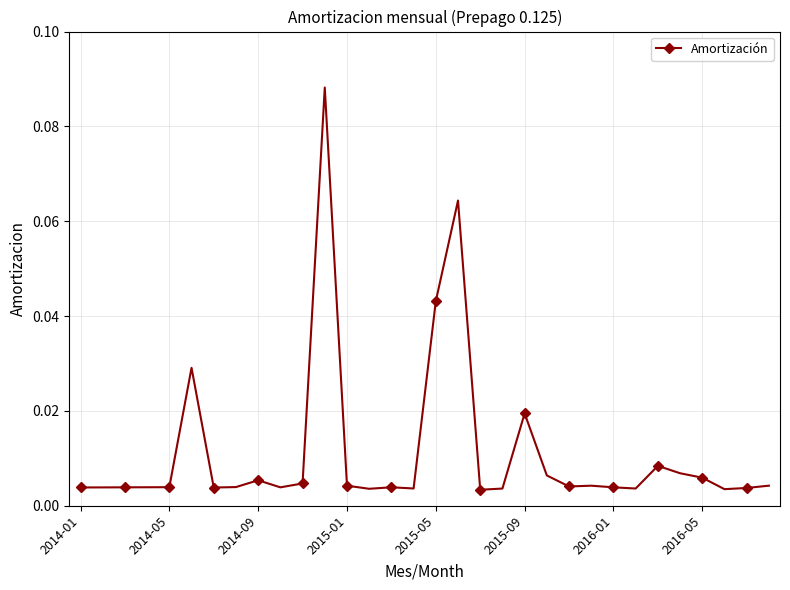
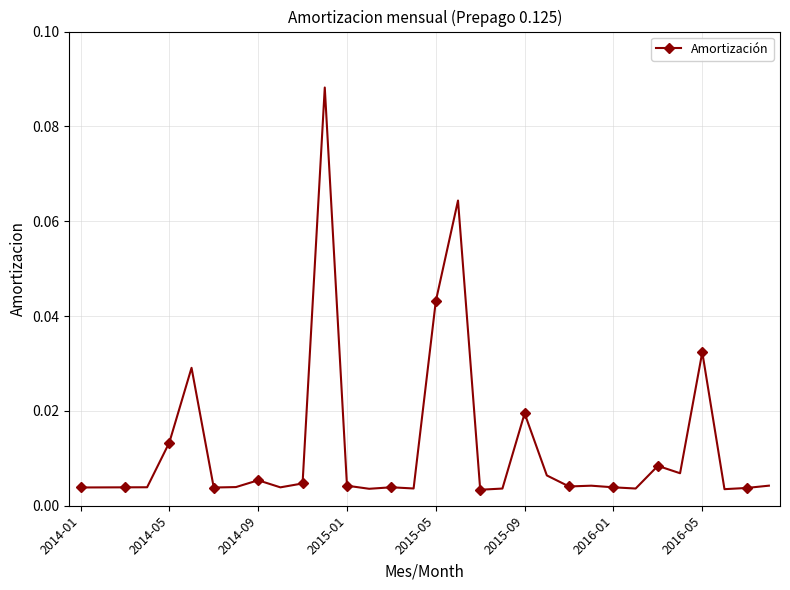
  {
    "2014-01": 0.004,
-   "2014-05": 0.004,
+   "2014-05": 0.013,
    "2014-09": 0.005,
    "2015-01": 0.004,
    "2015-05": 0.043,
    "2015-09": 0.019,
    "2016-01": 0.004,
-   "2016-05": 0.006
+   "2016-05": 0.032
  }
